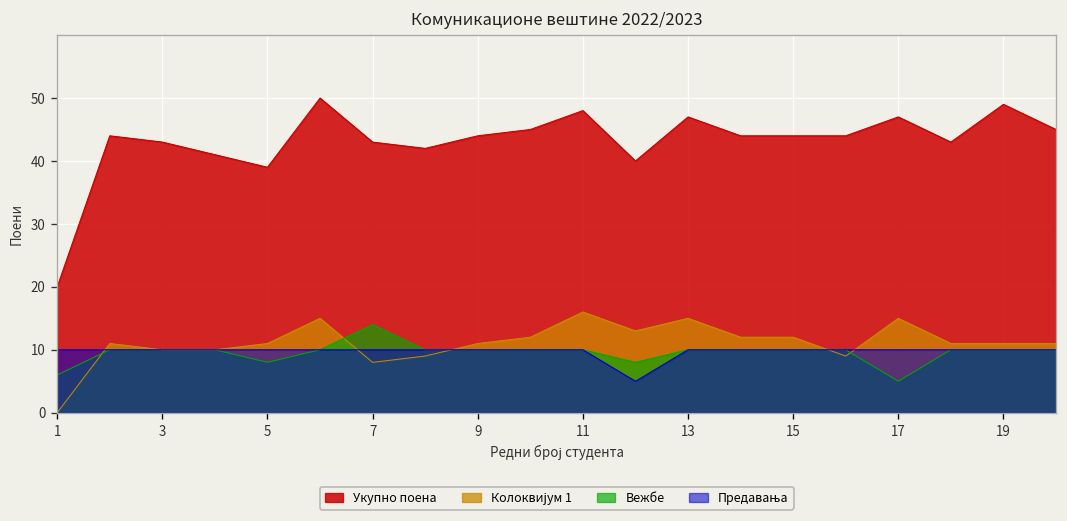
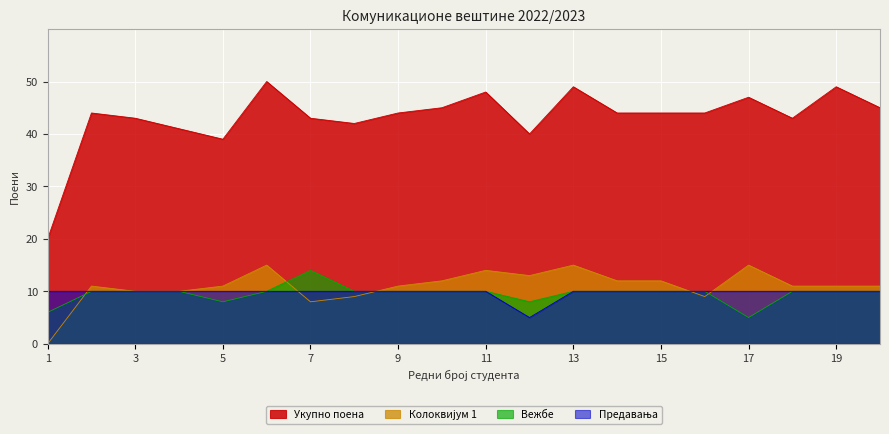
  {
    "Укупно поена": {
      "1": 20,
      "3": 43,
      "5": 39,
      "7": 43,
      "9": 44,
      "11": 48,
-     "13": 47,
+     "13": 49,
      "15": 44,
      "17": 47,
      "19": 49
    },
    "Колоквијум 1": {
      "1": 0,
      "5": 11,
      "7": 8,
      "9": 11,
-     "11": 16,
+     "11": 14,
      "13": 15,
      "15": 12,
      "17": 15,
      "19": 11
    },
    "Вежбе": {
      "1": 6,
      "5": 8,
      "7": 14,
      "17": 5
    },
    "Предавања": {
      "1": 10,
      "5": 10,
      "7": 10,
      "17": 10
    }
  }
